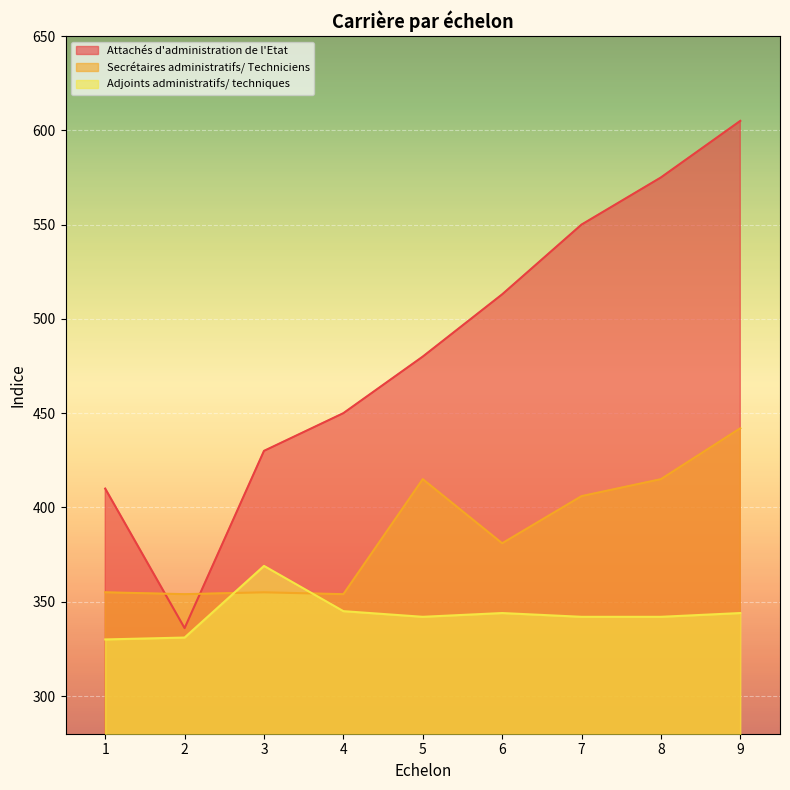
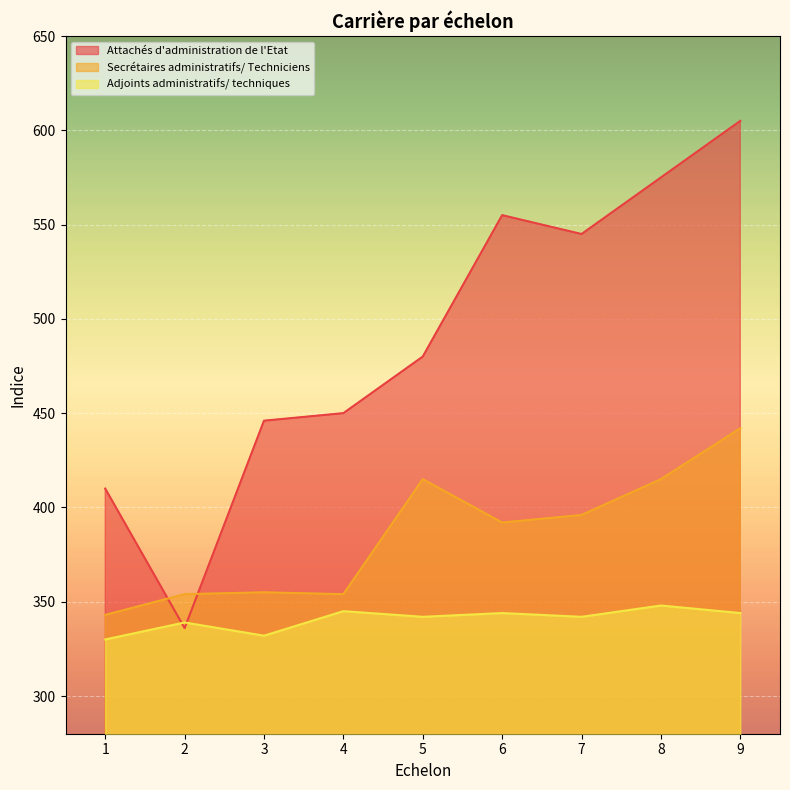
  {
    "Attachés d'administration de l'Etat": {
      "1": 410,
      "2": 336,
-     "3": 430,
+     "3": 446,
      "4": 450,
      "5": 480,
-     "6": 513,
-     "7": 550,
+     "6": 555,
+     "7": 545,
      "8": 575,
      "9": 605
    },
    "Secrétaires administratifs/ Techniciens": {
-     "1": 355,
+     "1": 343,
      "2": 354,
      "3": 355,
      "4": 354,
      "5": 415,
-     "6": 381,
-     "7": 406,
+     "6": 392,
+     "7": 396,
      "8": 415,
      "9": 442
    },
    "Adjoints administratifs/ techniques": {
      "1": 330,
-     "2": 331,
-     "3": 369,
+     "2": 339,
+     "3": 332,
      "4": 345,
      "5": 342,
      "6": 344,
      "7": 342,
-     "8": 342,
+     "8": 348,
      "9": 344
    }
  }
